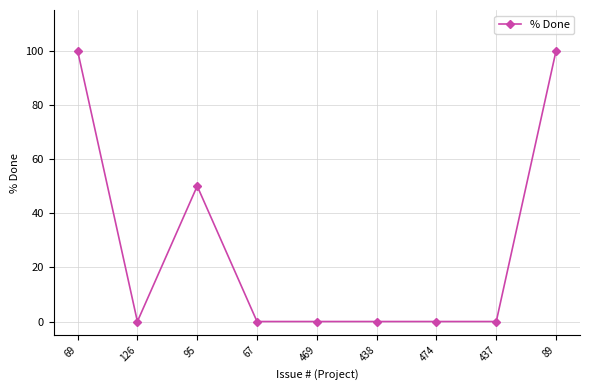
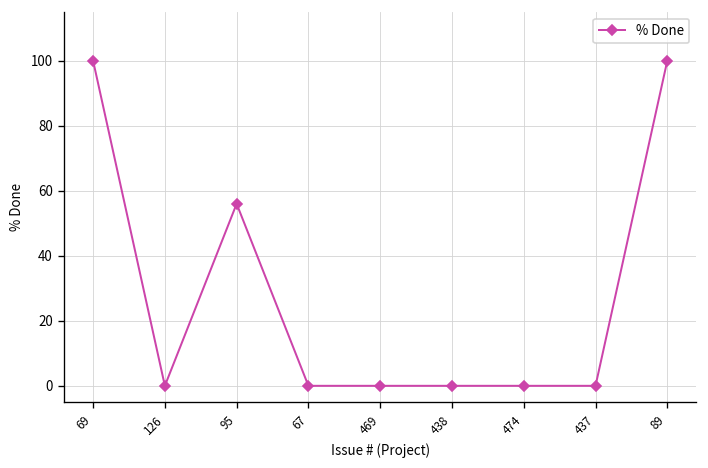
  {
    "69": 100,
    "126": 0,
-   "95": 50,
+   "95": 56,
    "67": 0,
    "469": 0,
    "438": 0,
    "474": 0,
    "437": 0,
    "89": 100
  }
